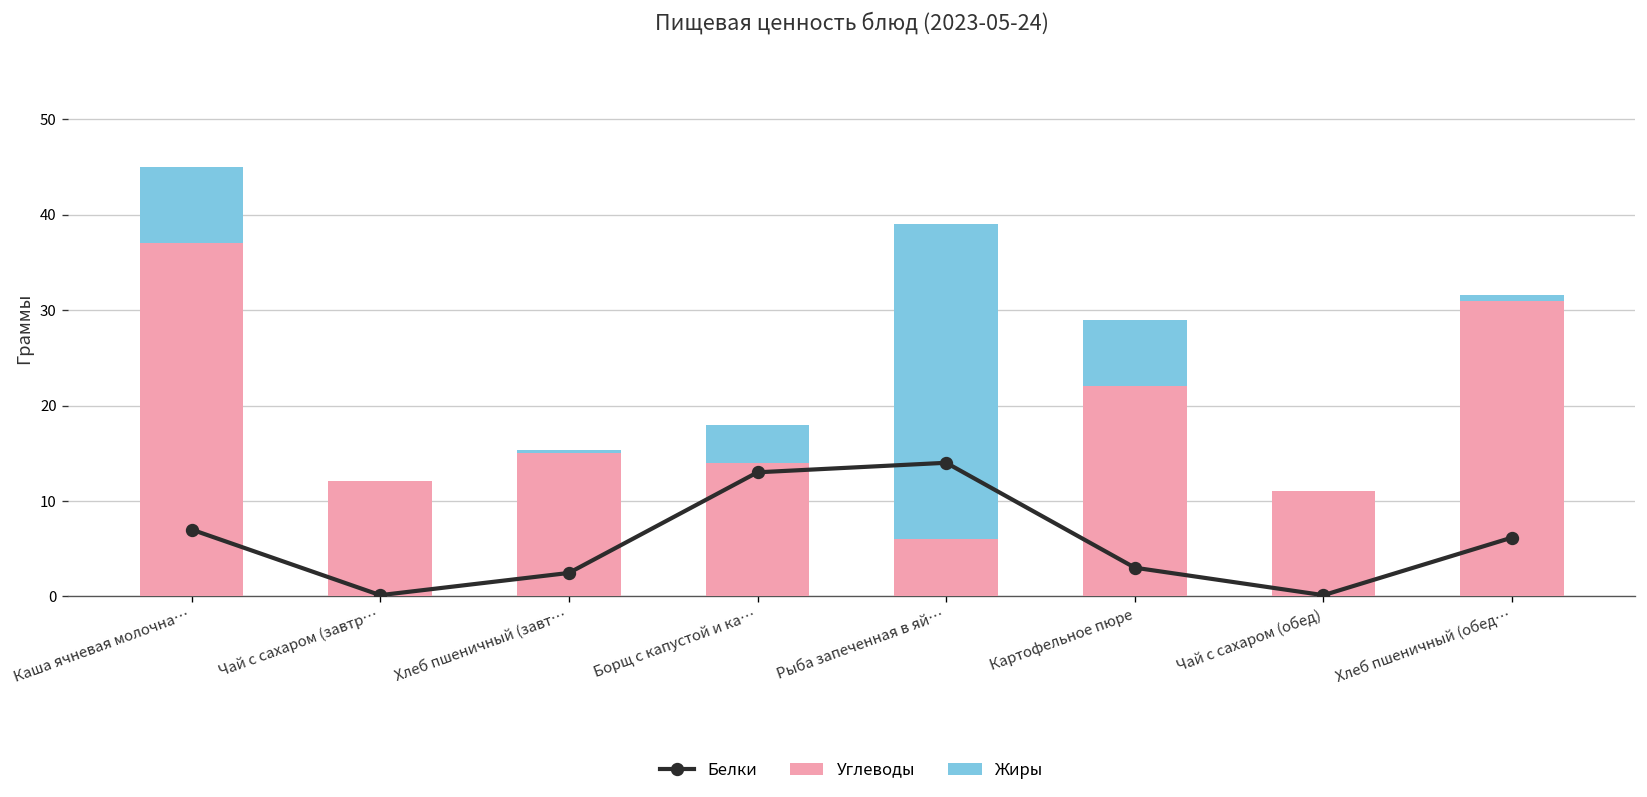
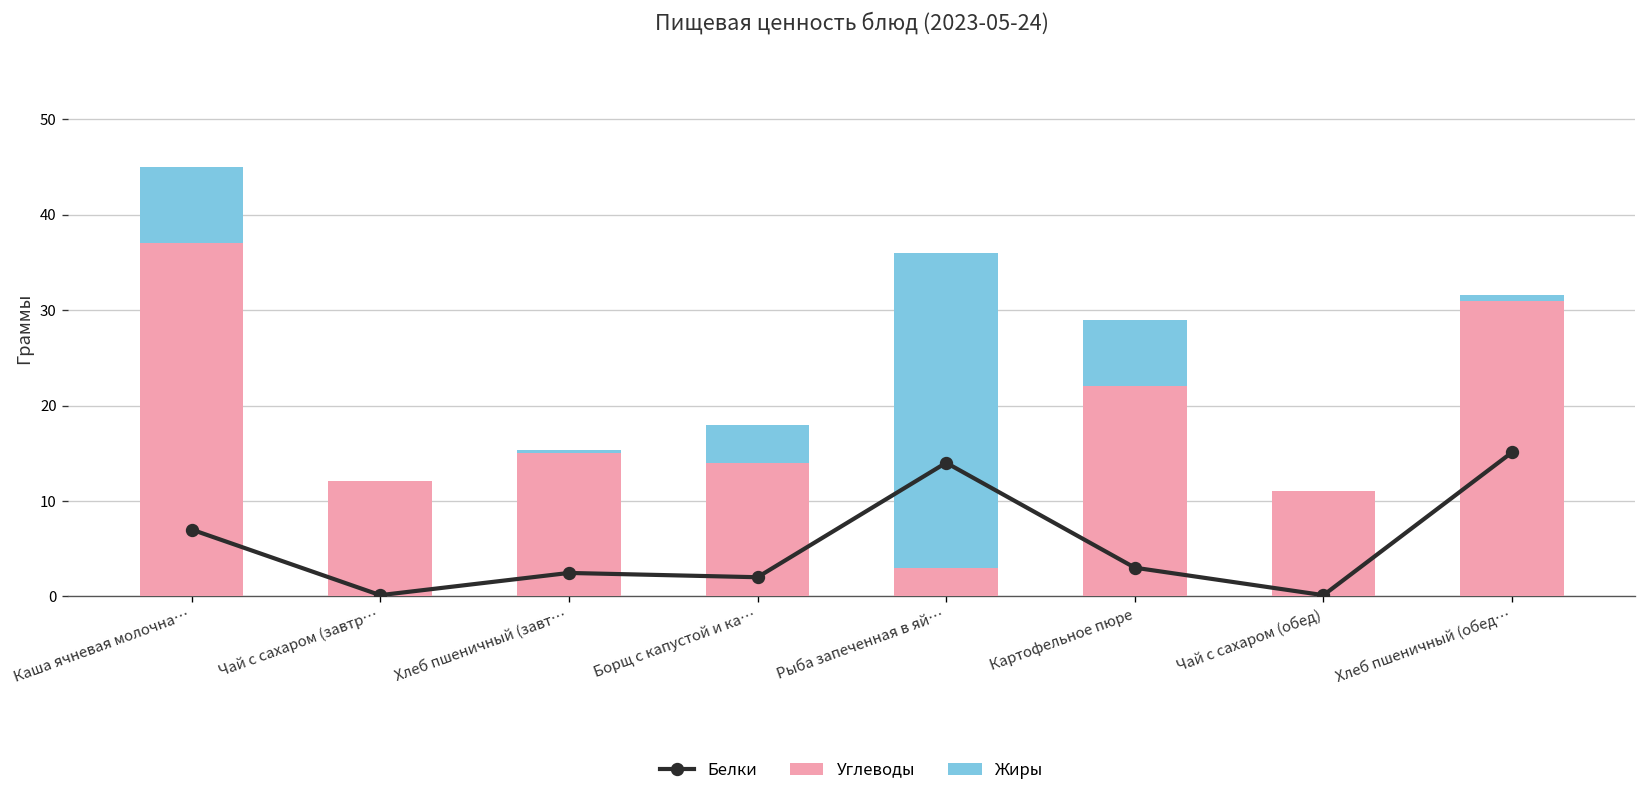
  {
    "Белки": {
      "Каша ячневая молочна…": 7,
      "Чай с сахаром (завтр…": 0,
      "Хлеб пшеничный (завт…": 2,
-     "Борщ с капустой и ка…": 13,
+     "Борщ с капустой и ка…": 2,
      "Рыба запеченная в яй…": 14,
      "Картофельное пюре": 3,
      "Чай с сахаром (обед)": 0,
-     "Хлеб пшеничный (обед…": 6
+     "Хлеб пшеничный (обед…": 15
    },
    "Углеводы": {
      "Каша ячневая молочна…": 37,
      "Чай с сахаром (завтр…": 12,
      "Хлеб пшеничный (завт…": 15,
      "Борщ с капустой и ка…": 14,
-     "Рыба запеченная в яй…": 6,
+     "Рыба запеченная в яй…": 3,
      "Картофельное пюре": 22,
      "Чай с сахаром (обед)": 11,
      "Хлеб пшеничный (обед…": 31
    },
    "Жиры": {
      "Каша ячневая молочна…": 8,
      "Чай с сахаром (завтр…": 0,
      "Хлеб пшеничный (завт…": 0,
      "Борщ с капустой и ка…": 4,
      "Рыба запеченная в яй…": 33,
      "Картофельное пюре": 7,
      "Чай с сахаром (обед)": 0,
      "Хлеб пшеничный (обед…": 1
    }
  }
